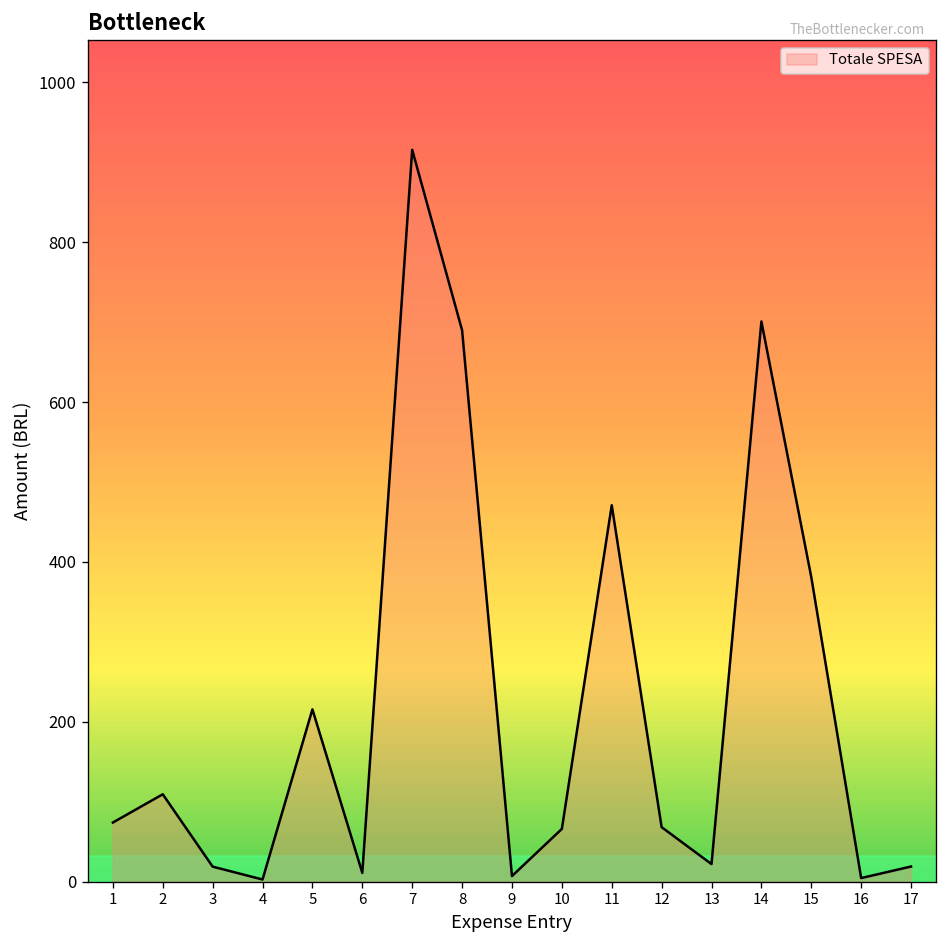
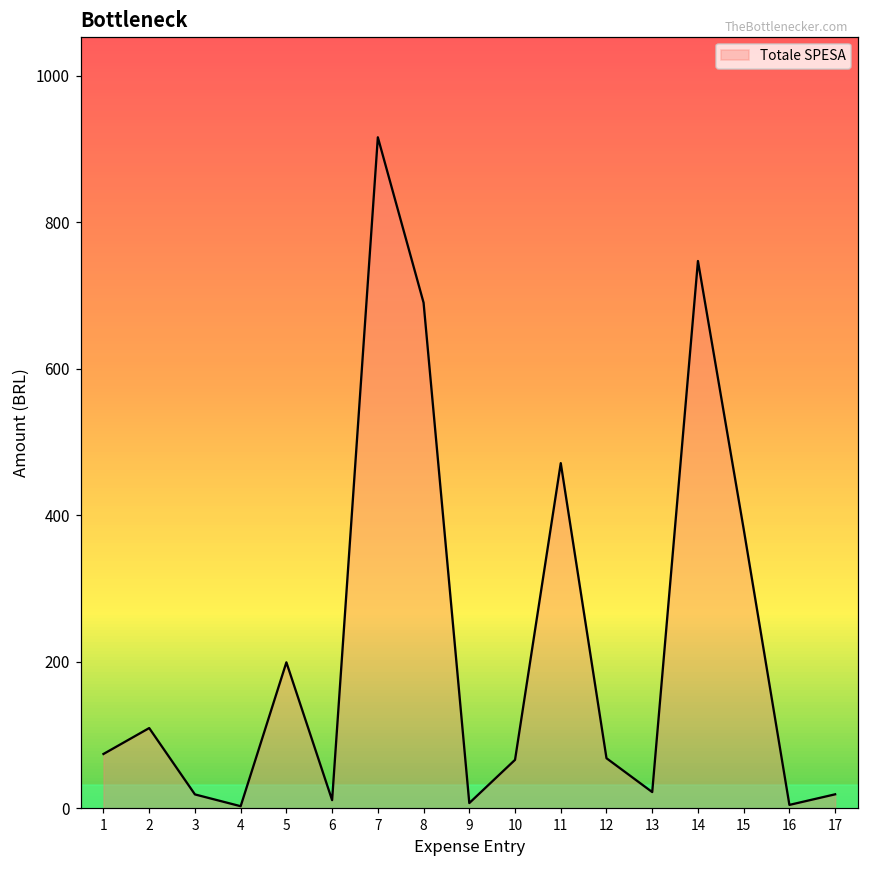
  {
    "1": 70,
    "2": 110,
-   "5": 220,
+   "5": 200,
    "7": 920,
    "8": 690,
    "10": 70,
    "11": 470,
    "12": 70,
-   "14": 700,
+   "14": 750,
    "15": 380
  }
